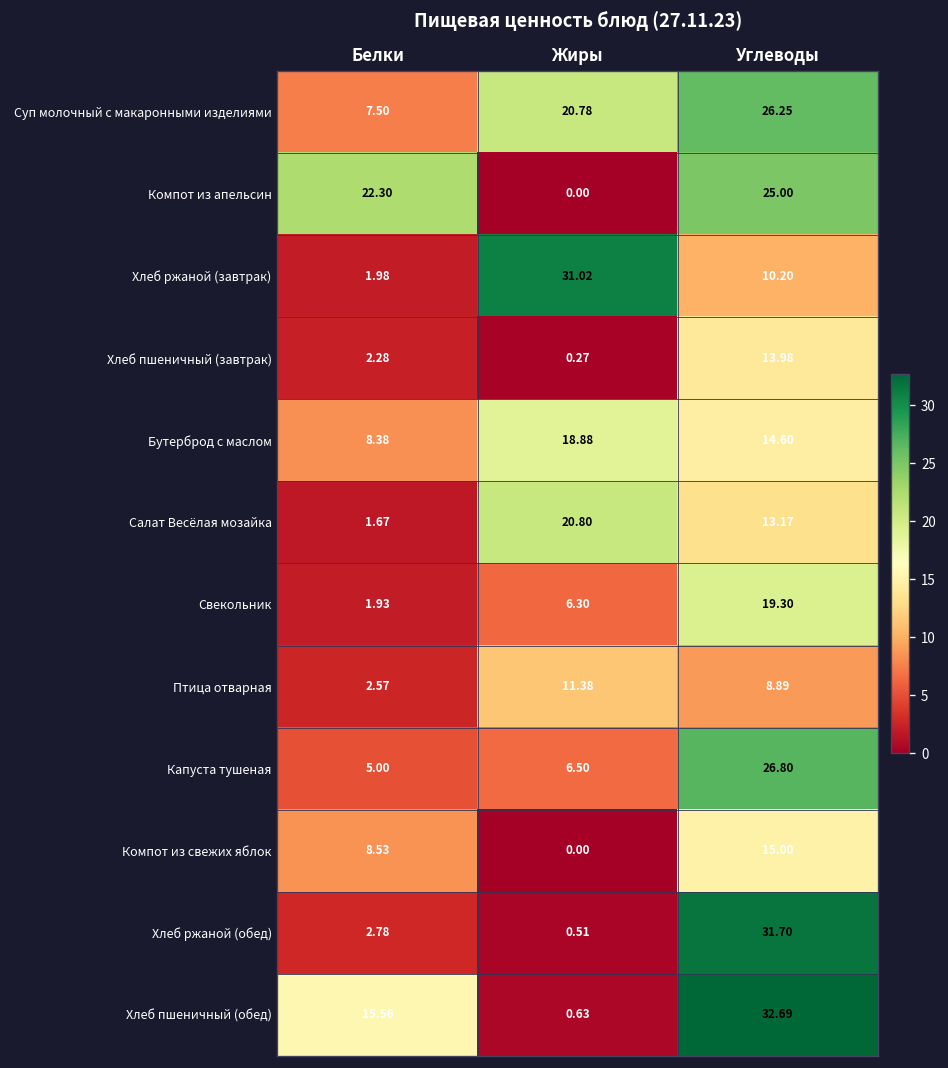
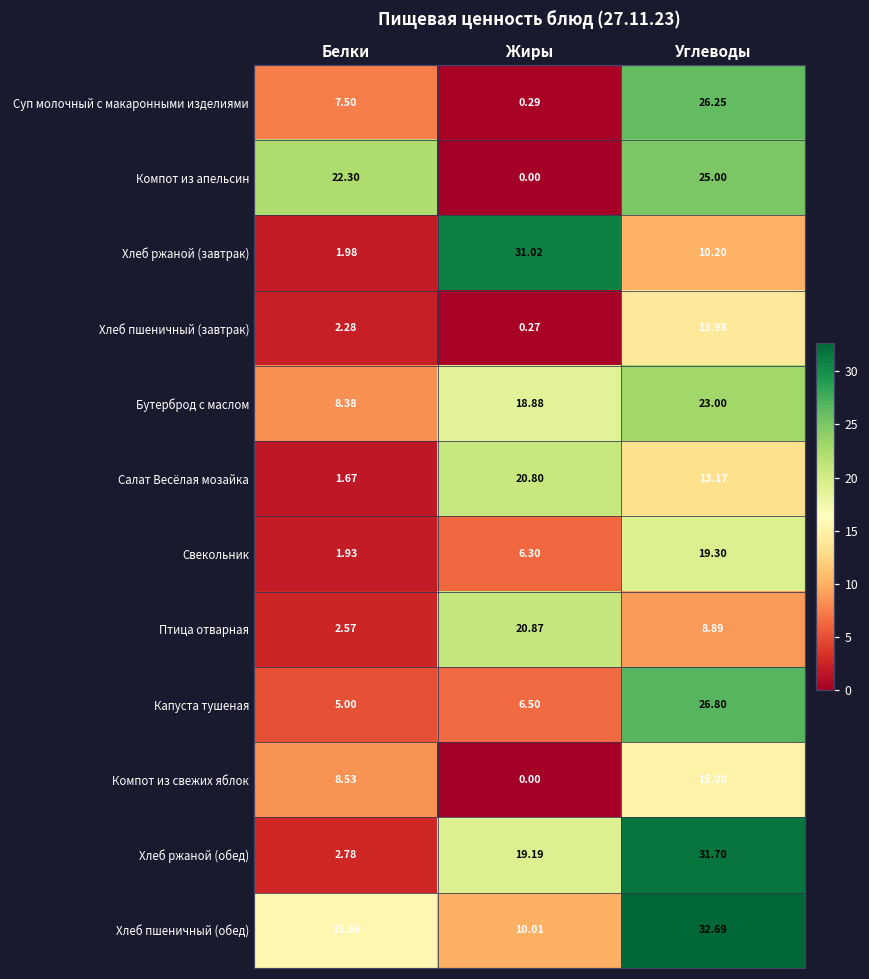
  {
    "Суп молочный с макаронными изделиями": {
      "Белки": 7.50,
-     "Жиры": 20.78,
+     "Жиры": 0.29,
      "Углеводы": 26.25
    },
    "Компот из апельсин": {
      "Белки": 22.30,
      "Жиры": 0.00,
      "Углеводы": 25.00
    },
    "Хлеб ржаной (завтрак)": {
      "Белки": 1.98,
      "Жиры": 31.02,
      "Углеводы": 10.20
    },
    "Хлеб пшеничный (завтрак)": {
      "Белки": 2.28,
      "Жиры": 0.27,
      "Углеводы": 13.98
    },
    "Бутерброд с маслом": {
      "Белки": 8.38,
      "Жиры": 18.88,
-     "Углеводы": 14.60
+     "Углеводы": 23.00
    },
    "Салат Весёлая мозайка": {
      "Белки": 1.67,
      "Жиры": 20.80,
      "Углеводы": 13.17
    },
    "Свекольник": {
      "Белки": 1.93,
      "Жиры": 6.30,
      "Углеводы": 19.30
    },
    "Птица отварная": {
      "Белки": 2.57,
-     "Жиры": 11.38,
+     "Жиры": 20.87,
      "Углеводы": 8.89
    },
    "Капуста тушеная": {
      "Белки": 5.00,
      "Жиры": 6.50,
      "Углеводы": 26.80
    },
    "Компот из свежих яблок": {
      "Белки": 8.53,
      "Жиры": 0.00,
      "Углеводы": 15.00
    },
    "Хлеб ржаной (обед)": {
      "Белки": 2.78,
-     "Жиры": 0.51,
+     "Жиры": 19.19,
      "Углеводы": 31.70
    },
    "Хлеб пшеничный (обед)": {
      "Белки": 15.56,
-     "Жиры": 0.63,
+     "Жиры": 10.01,
      "Углеводы": 32.69
    }
  }
